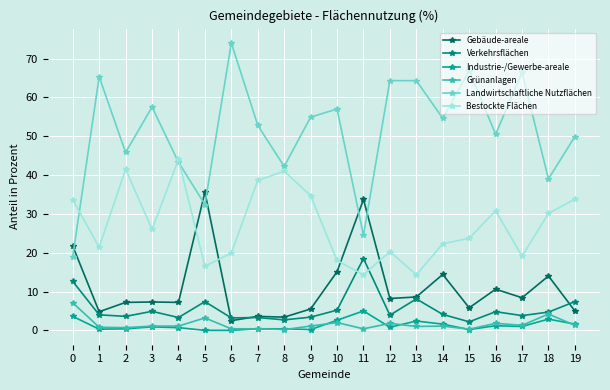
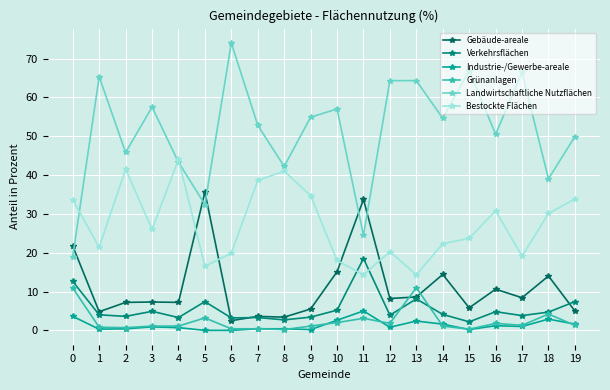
  {
    "Grünanlagen": {
-     "0": 7,
+     "0": 11,
      "5": 3,
      "9": 1,
-     "11": 0,
+     "11": 3,
      "12": 2,
-     "13": 1
+     "13": 11
    }
  }
